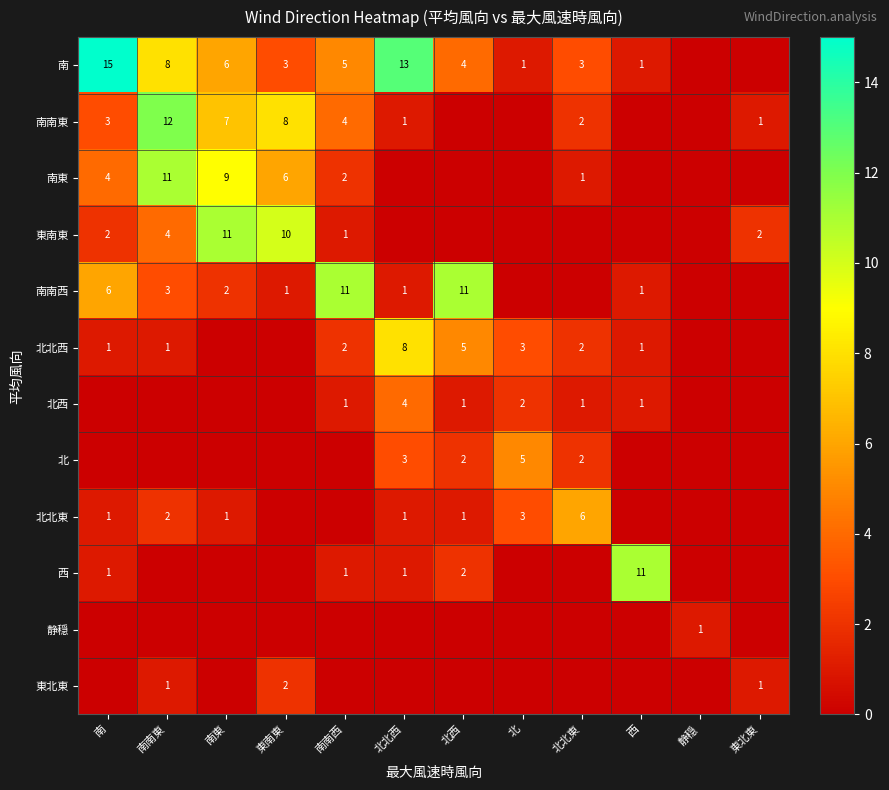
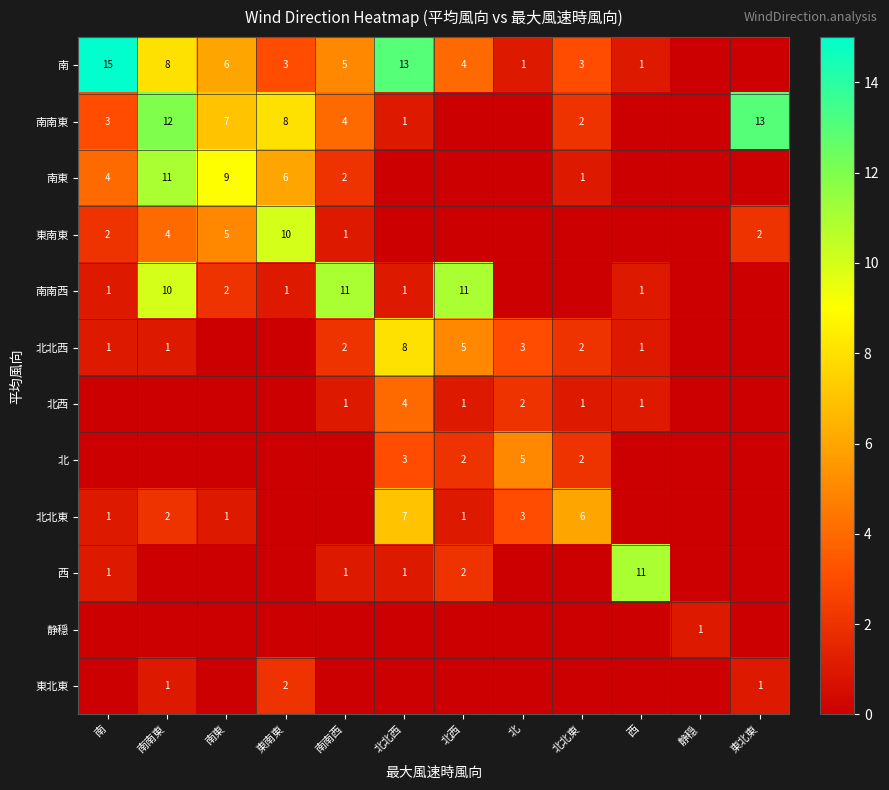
  {
    "南": {
      "南": 15,
      "南南東": 8,
      "南東": 6,
      "東南東": 3,
      "南南西": 5,
      "北北西": 13,
      "北西": 4,
      "北": 1,
      "北北東": 3,
      "西": 1
    },
    "南南東": {
      "南": 3,
      "南南東": 12,
      "南東": 7,
      "東南東": 8,
      "南南西": 4,
      "北北西": 1,
      "北北東": 2,
-     "東北東": 1
+     "東北東": 13
    },
    "南東": {
      "南": 4,
      "南南東": 11,
      "南東": 9,
      "東南東": 6,
      "南南西": 2,
      "北北東": 1
    },
    "東南東": {
      "南": 2,
      "南南東": 4,
-     "南東": 11,
+     "南東": 5,
      "東南東": 10,
      "南南西": 1,
      "東北東": 2
    },
    "南南西": {
-     "南": 6,
-     "南南東": 3,
+     "南": 1,
+     "南南東": 10,
      "南東": 2,
      "東南東": 1,
      "南南西": 11,
      "北北西": 1,
      "北西": 11,
      "西": 1
    },
    "北北西": {
      "南": 1,
      "南南東": 1,
      "南南西": 2,
      "北北西": 8,
      "北西": 5,
      "北": 3,
      "北北東": 2,
      "西": 1
    },
    "北西": {
      "南南西": 1,
      "北北西": 4,
      "北西": 1,
      "北": 2,
      "北北東": 1,
      "西": 1
    },
    "北": {
      "北北西": 3,
      "北西": 2,
      "北": 5,
      "北北東": 2
    },
    "北北東": {
      "南": 1,
      "南南東": 2,
      "南東": 1,
-     "北北西": 1,
+     "北北西": 7,
      "北西": 1,
      "北": 3,
      "北北東": 6
    },
    "西": {
      "南": 1,
      "南南西": 1,
      "北北西": 1,
      "北西": 2,
      "西": 11
    },
    "静穏": {
      "静穏": 1
    },
    "東北東": {
      "南南東": 1,
      "東南東": 2,
      "東北東": 1
    }
  }
